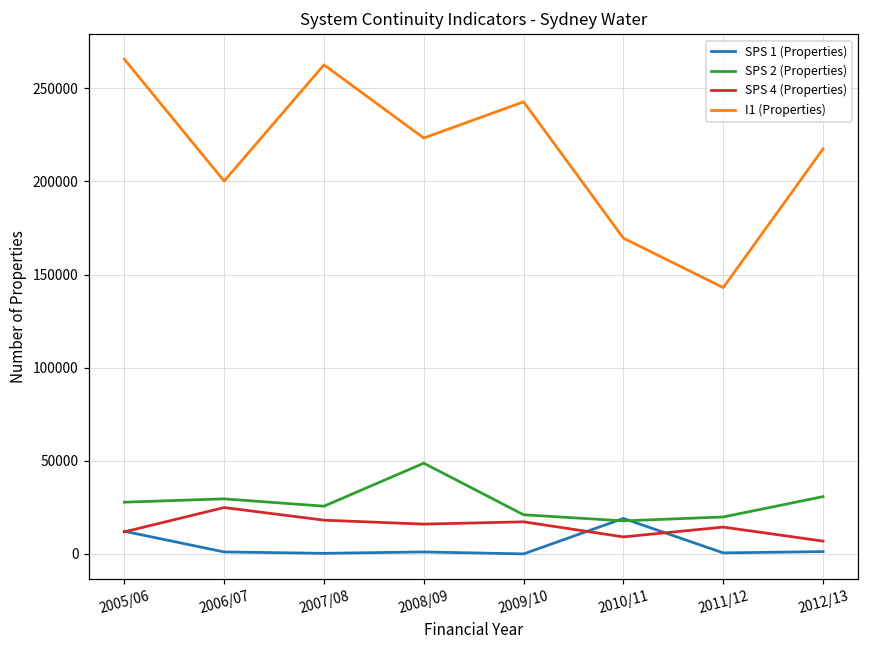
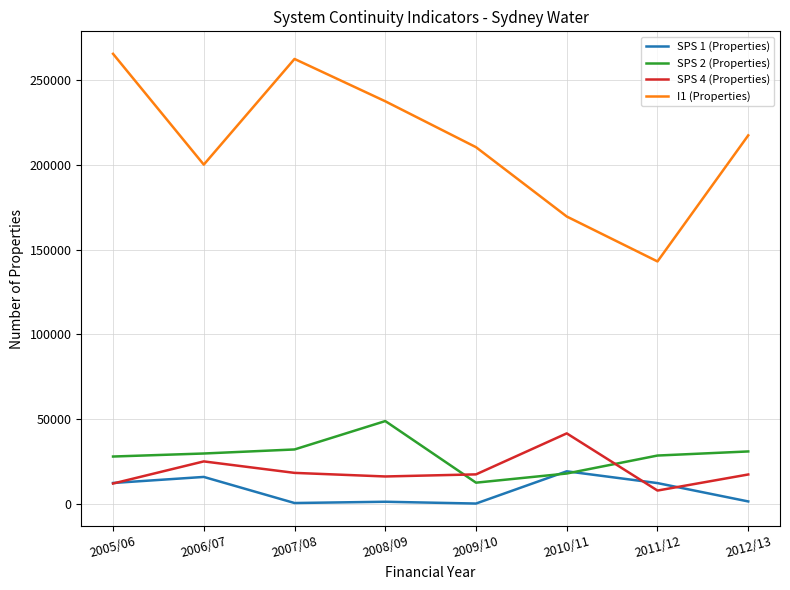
  {
    "SPS 1 (Properties)": {
-     "2006/07": 1000,
+     "2006/07": 16000,
      "2007/08": 0,
      "2008/09": 1000,
      "2009/10": 0,
-     "2011/12": 1000,
+     "2011/12": 12000,
      "2012/13": 1000
    },
    "SPS 2 (Properties)": {
      "2005/06": 28000,
      "2006/07": 30000,
-     "2007/08": 26000,
+     "2007/08": 32000,
      "2008/09": 49000,
-     "2009/10": 21000,
-     "2011/12": 20000,
+     "2009/10": 12000,
+     "2011/12": 28000,
      "2012/13": 31000
    },
    "SPS 4 (Properties)": {
      "2006/07": 25000,
      "2007/08": 18000,
      "2008/09": 16000,
      "2009/10": 17000,
-     "2010/11": 9000,
-     "2011/12": 14000,
-     "2012/13": 7000
+     "2010/11": 41000,
+     "2011/12": 8000,
+     "2012/13": 17000
    },
    "I1 (Properties)": {
      "2005/06": 266000,
      "2006/07": 200000,
      "2007/08": 263000,
-     "2008/09": 223000,
-     "2009/10": 243000,
+     "2008/09": 238000,
+     "2009/10": 210000,
      "2010/11": 170000,
      "2011/12": 143000,
      "2012/13": 217000
    }
  }
